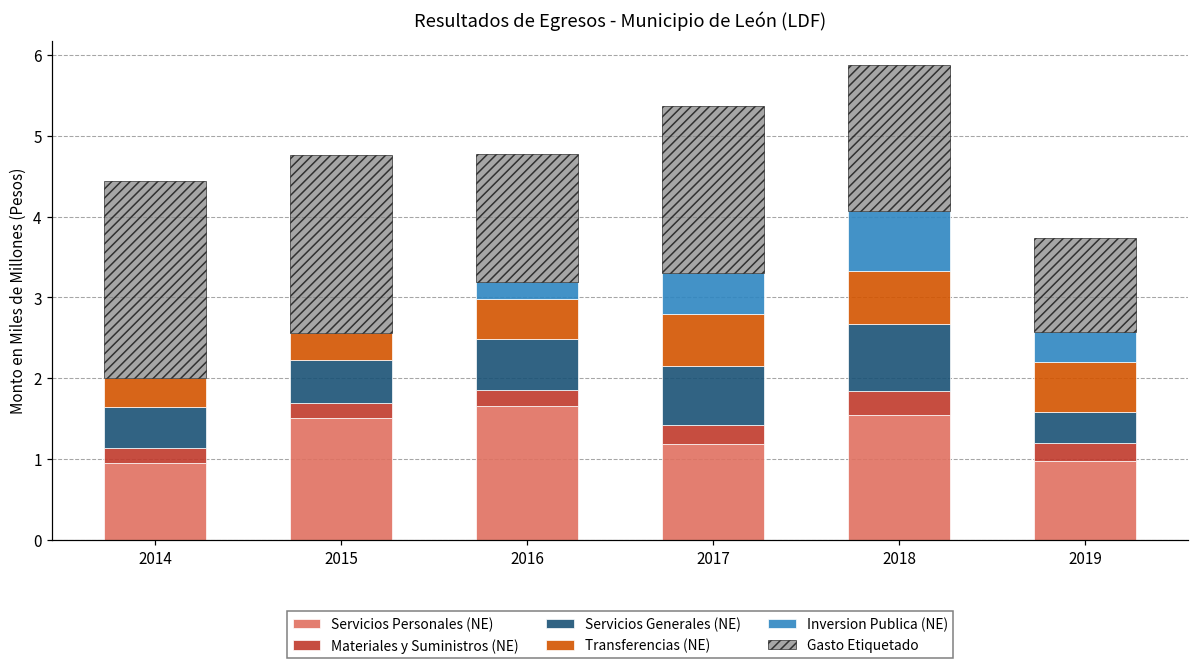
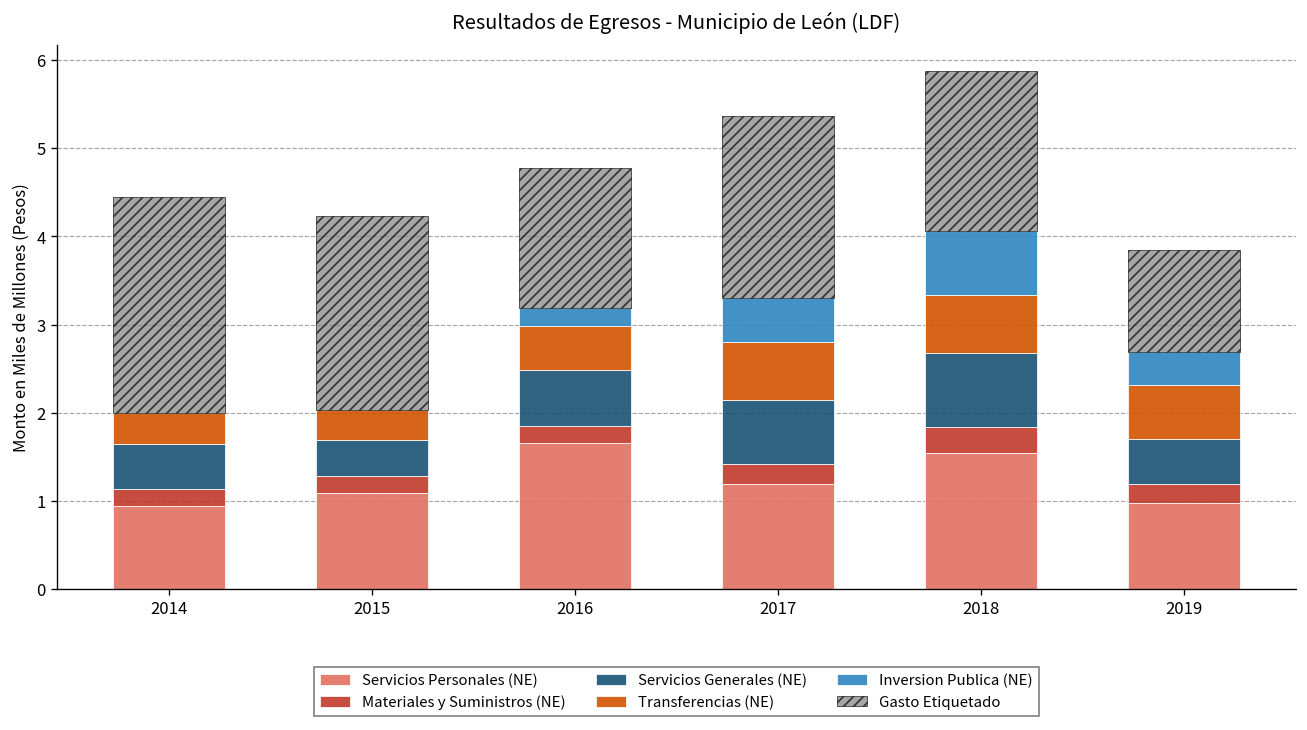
  {
    "Servicios Personales (NE)": {
      "2014": 0.9,
-     "2015": 1.5,
+     "2015": 1.1,
      "2016": 1.7,
      "2017": 1.2,
      "2018": 1.5,
      "2019": 1.0
    },
    "Servicios Generales (NE)": {
      "2014": 0.5,
-     "2015": 0.5,
+     "2015": 0.4,
      "2016": 0.6,
      "2017": 0.7,
      "2018": 0.8,
-     "2019": 0.4
+     "2019": 0.5
    },
    "Inversion Publica (NE)": {
      "2014": 0.0,
      "2015": 0.0,
      "2016": 0.2,
      "2017": 0.5,
      "2018": 0.7,
      "2019": 0.4
    },
    "Gasto Etiquetado": {
      "2014": 2.4,
      "2015": 2.2,
      "2016": 1.6,
      "2017": 2.1,
      "2018": 1.8,
      "2019": 1.2
    }
  }
